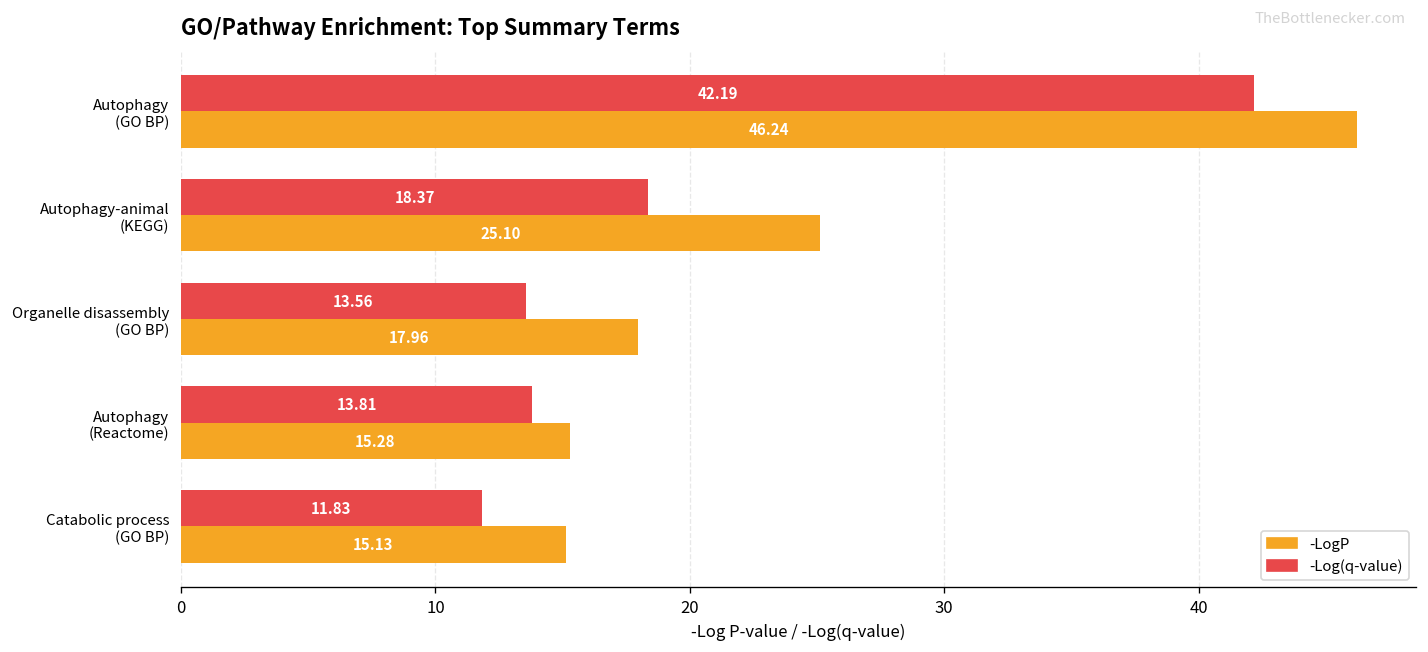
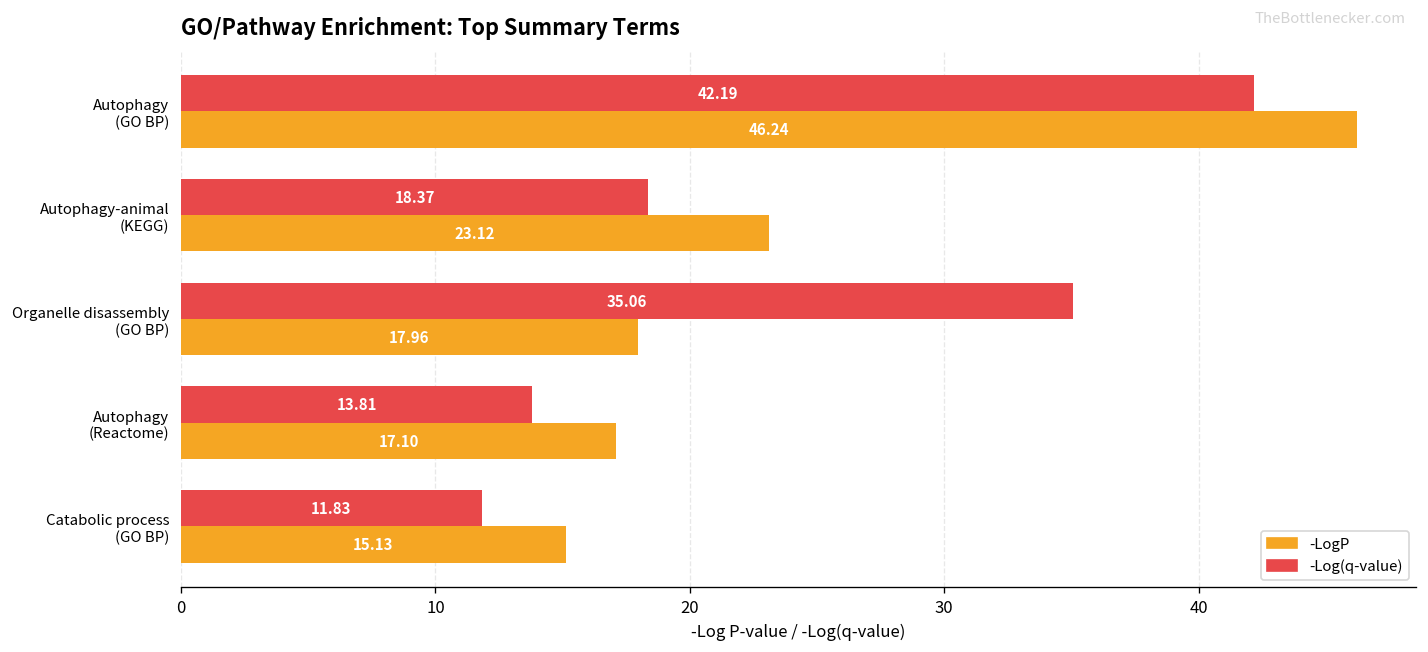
  {
    "-LogP": {
      "Autophagy (GO BP)": 46.24,
-     "Autophagy-animal (KEGG)": 25.10,
+     "Autophagy-animal (KEGG)": 23.12,
      "Organelle disassembly (GO BP)": 17.96,
-     "Autophagy (Reactome)": 15.28,
+     "Autophagy (Reactome)": 17.10,
      "Catabolic process (GO BP)": 15.13
    },
    "-Log(q-value)": {
      "Autophagy (GO BP)": 42.19,
      "Autophagy-animal (KEGG)": 18.37,
-     "Organelle disassembly (GO BP)": 13.56,
+     "Organelle disassembly (GO BP)": 35.06,
      "Autophagy (Reactome)": 13.81,
      "Catabolic process (GO BP)": 11.83
    }
  }
